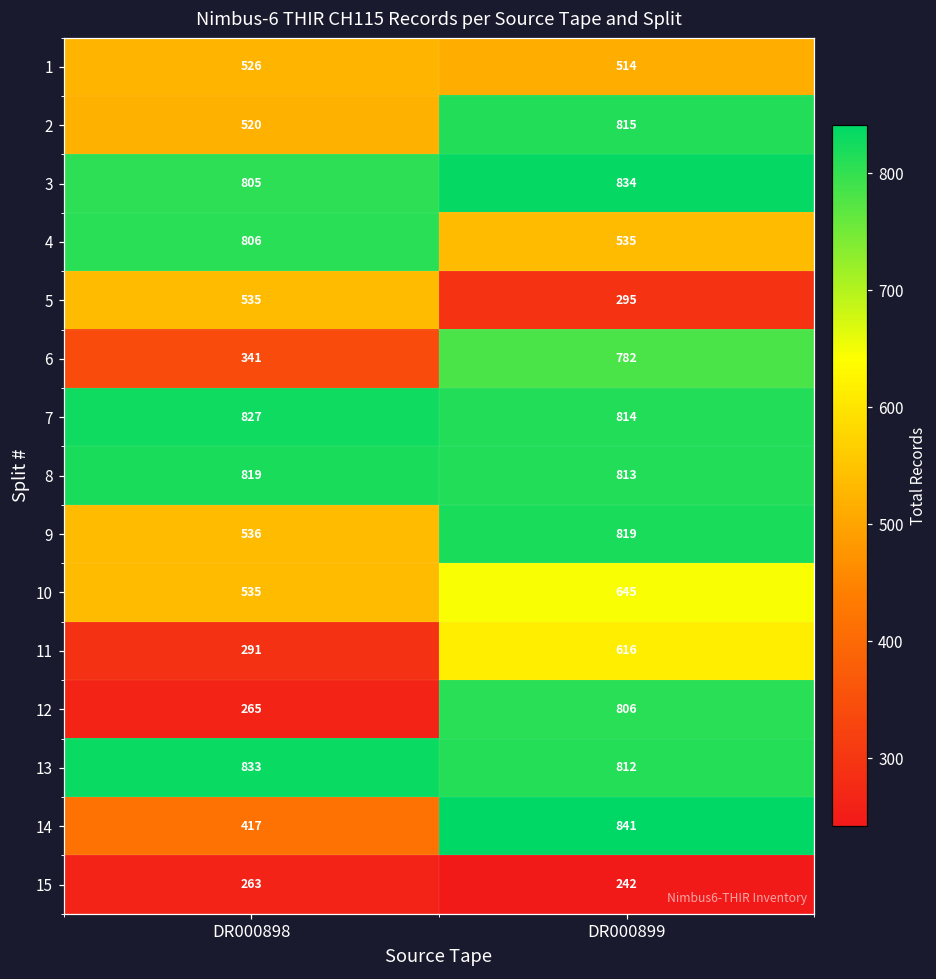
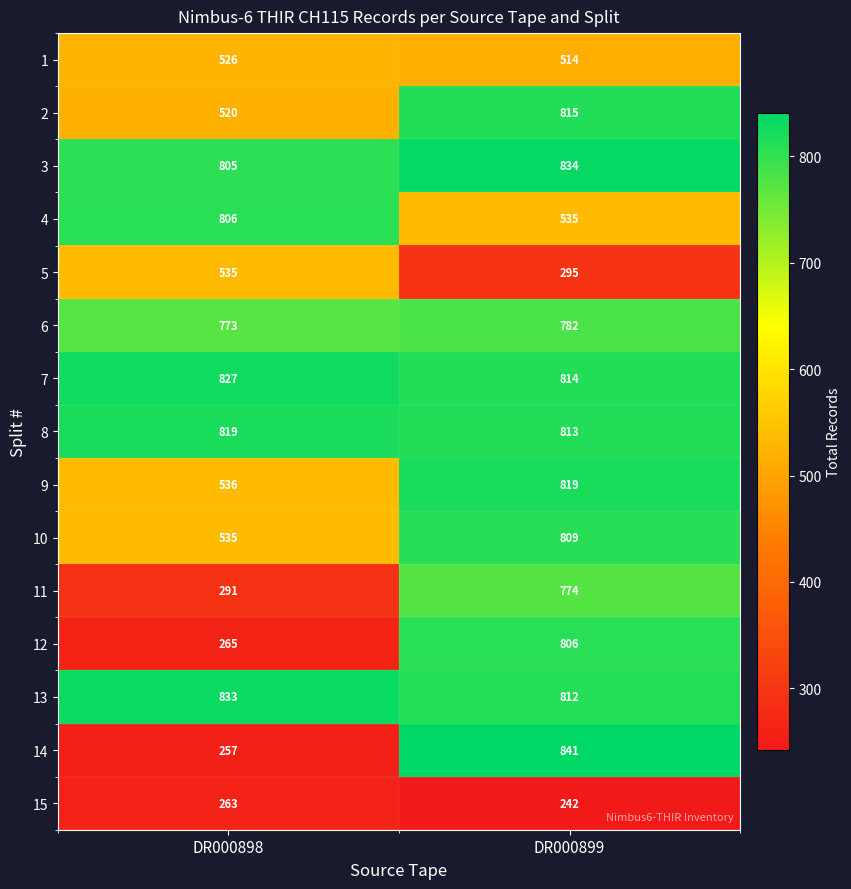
  {
    "1": {
      "DR000898": 526,
      "DR000899": 514
    },
    "2": {
      "DR000898": 520,
      "DR000899": 815
    },
    "3": {
      "DR000898": 805,
      "DR000899": 834
    },
    "4": {
      "DR000898": 806,
      "DR000899": 535
    },
    "5": {
      "DR000898": 535,
      "DR000899": 295
    },
    "6": {
-     "DR000898": 341,
+     "DR000898": 773,
      "DR000899": 782
    },
    "7": {
      "DR000898": 827,
      "DR000899": 814
    },
    "8": {
      "DR000898": 819,
      "DR000899": 813
    },
    "9": {
      "DR000898": 536,
      "DR000899": 819
    },
    "10": {
      "DR000898": 535,
-     "DR000899": 645
+     "DR000899": 809
    },
    "11": {
      "DR000898": 291,
-     "DR000899": 616
+     "DR000899": 774
    },
    "12": {
      "DR000898": 265,
      "DR000899": 806
    },
    "13": {
      "DR000898": 833,
      "DR000899": 812
    },
    "14": {
-     "DR000898": 417,
+     "DR000898": 257,
      "DR000899": 841
    },
    "15": {
      "DR000898": 263
    }
  }
